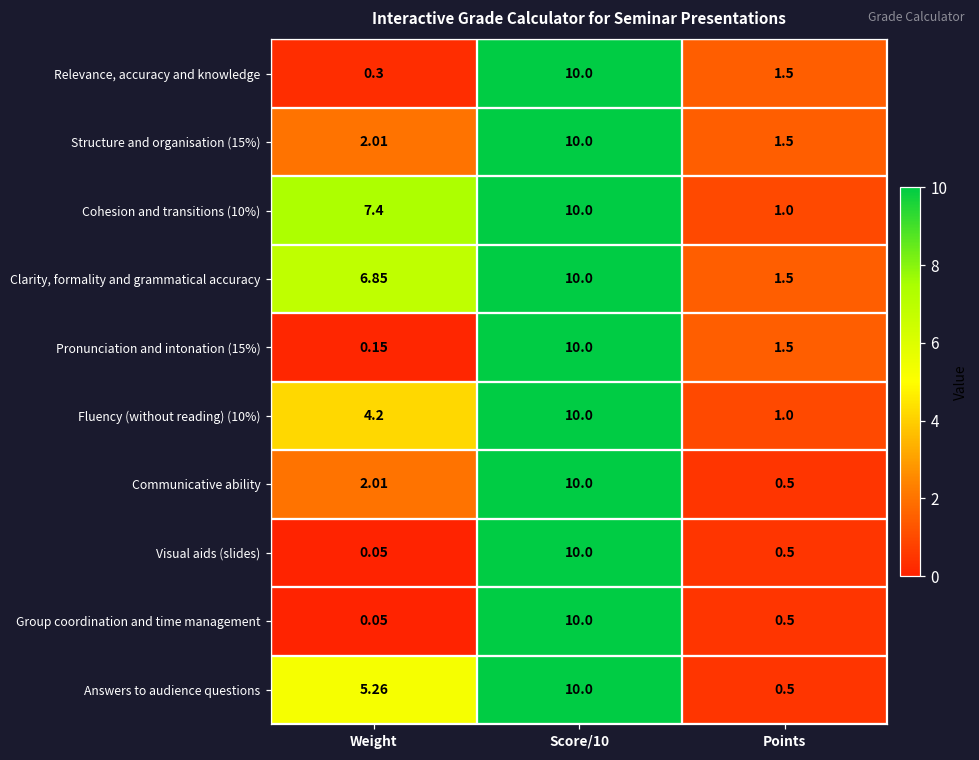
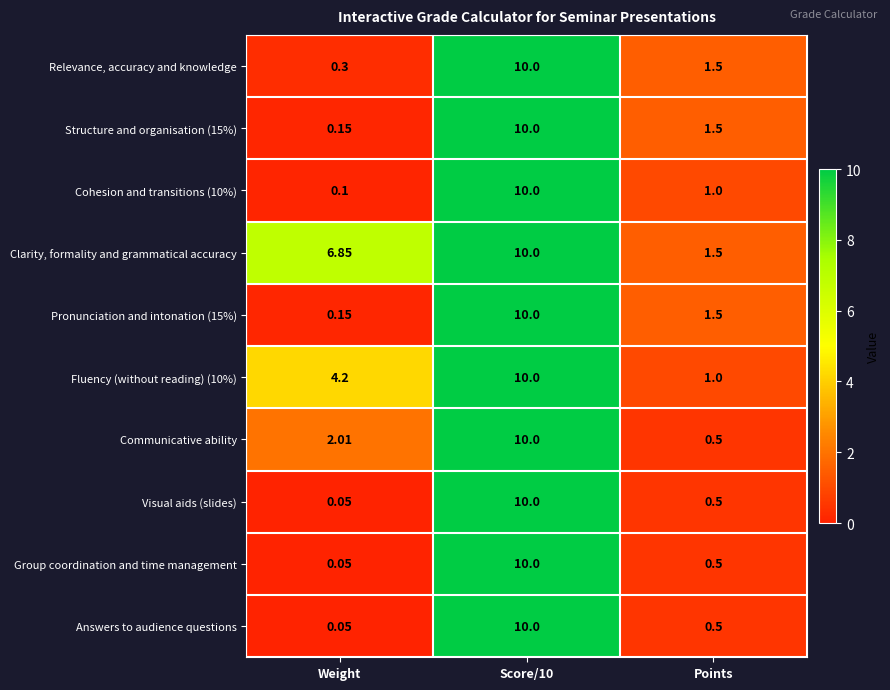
  {
    "Relevance, accuracy and knowledge": {
      "Weight": 0.3,
      "Score/10": 10.0,
      "Points": 1.5
    },
    "Structure and organisation (15%)": {
-     "Weight": 2.01,
+     "Weight": 0.15,
      "Score/10": 10.0,
      "Points": 1.5
    },
    "Cohesion and transitions (10%)": {
-     "Weight": 7.4,
+     "Weight": 0.1,
      "Score/10": 10.0,
      "Points": 1.0
    },
    "Clarity, formality and grammatical accuracy": {
      "Weight": 6.85,
      "Score/10": 10.0,
      "Points": 1.5
    },
    "Pronunciation and intonation (15%)": {
      "Weight": 0.15,
      "Score/10": 10.0,
      "Points": 1.5
    },
    "Fluency (without reading) (10%)": {
      "Weight": 4.2,
      "Score/10": 10.0,
      "Points": 1.0
    },
    "Communicative ability": {
      "Weight": 2.01,
      "Score/10": 10.0,
      "Points": 0.5
    },
    "Visual aids (slides)": {
      "Weight": 0.05,
      "Score/10": 10.0,
      "Points": 0.5
    },
    "Group coordination and time management": {
      "Weight": 0.05,
      "Score/10": 10.0,
      "Points": 0.5
    },
    "Answers to audience questions": {
-     "Weight": 5.26,
+     "Weight": 0.05,
      "Score/10": 10.0,
      "Points": 0.5
    }
  }
